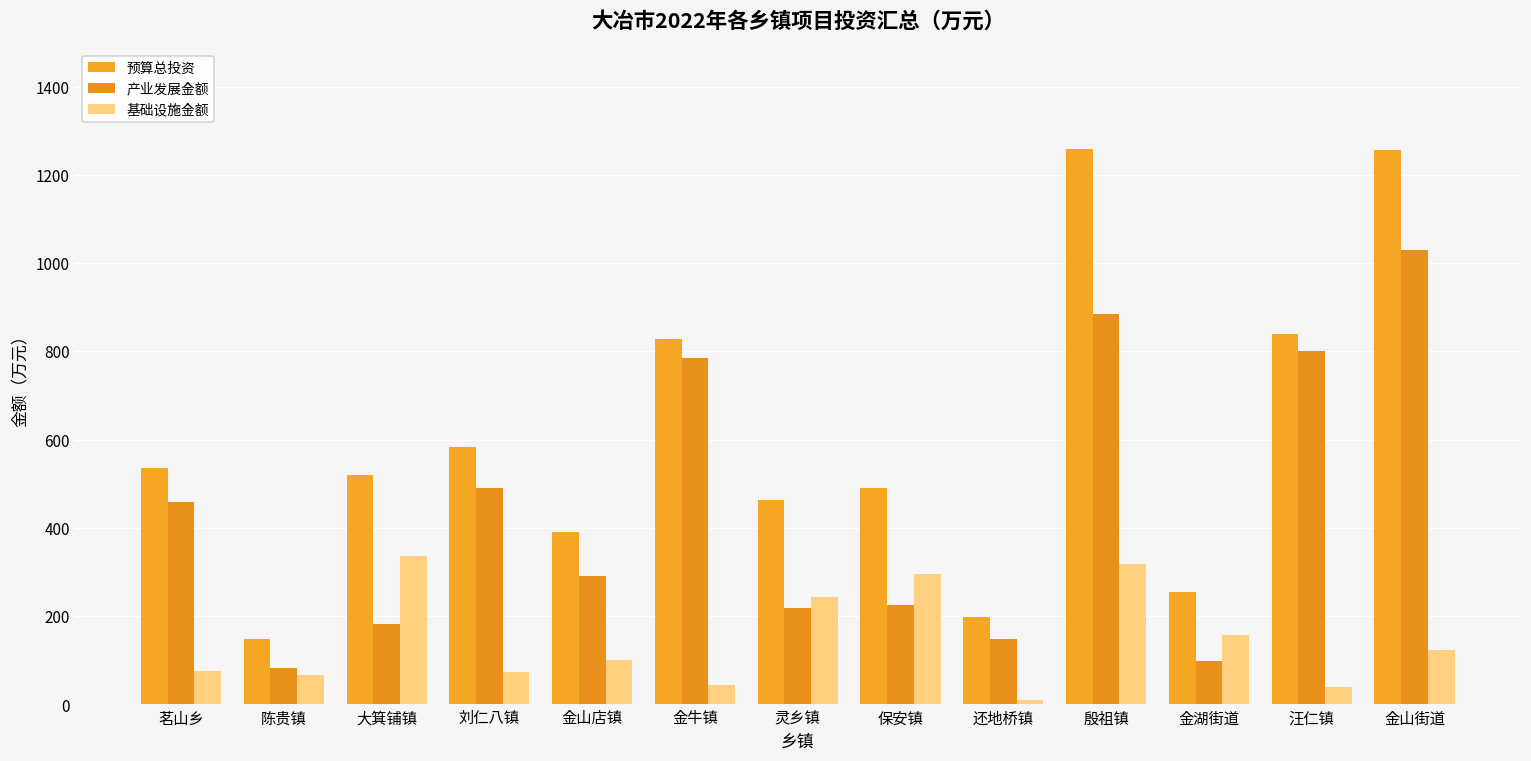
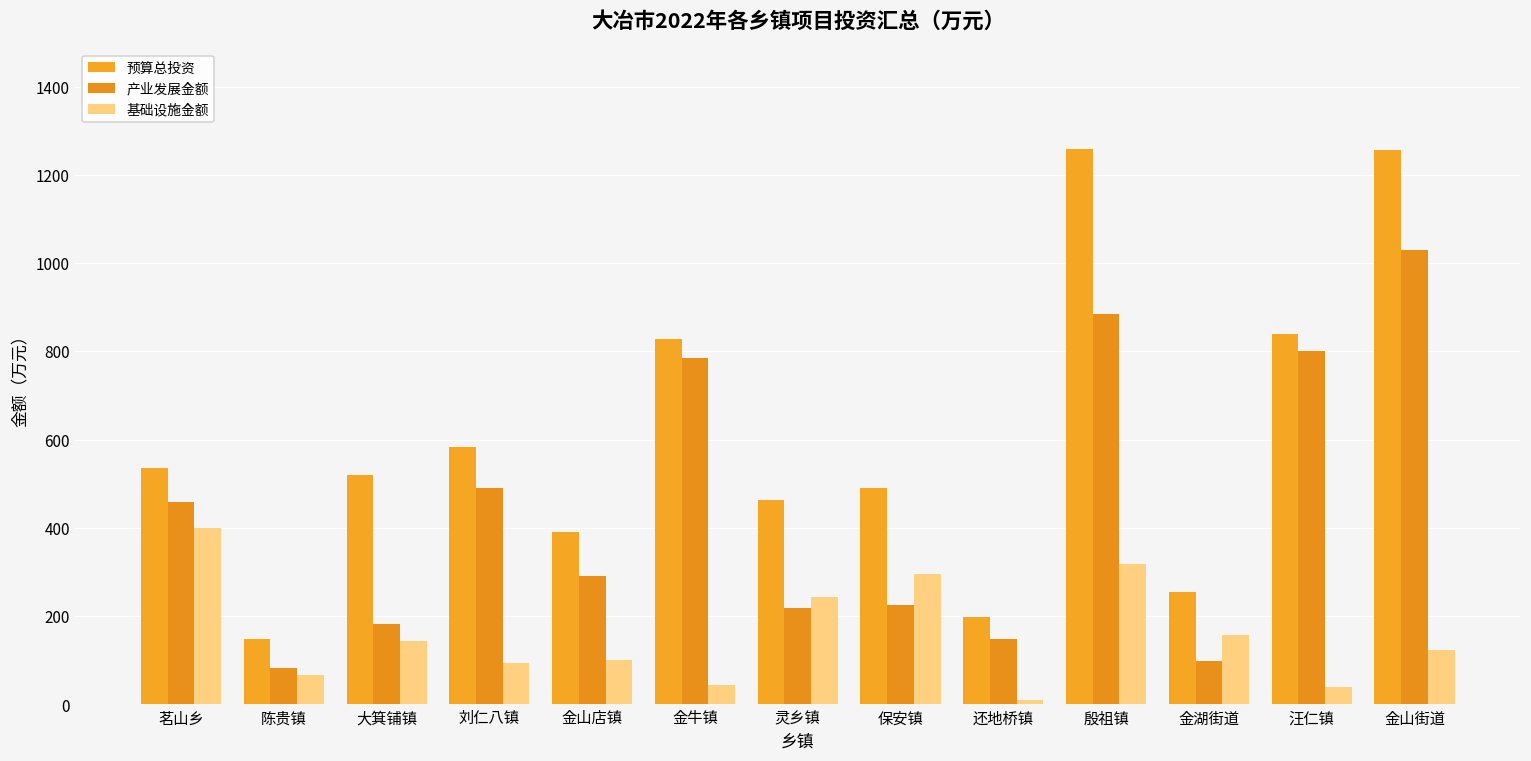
  {
    "基础设施金额": {
-     "茗山乡": 80,
+     "茗山乡": 400,
      "陈贵镇": 70,
-     "大箕铺镇": 340,
-     "刘仁八镇": 70,
+     "大箕铺镇": 140,
+     "刘仁八镇": 90,
      "金山店镇": 100,
      "金牛镇": 40,
      "灵乡镇": 240,
      "保安镇": 290,
      "还地桥镇": 10,
      "殷祖镇": 320,
      "金湖街道": 160,
      "汪仁镇": 40,
      "金山街道": 120
    }
  }
